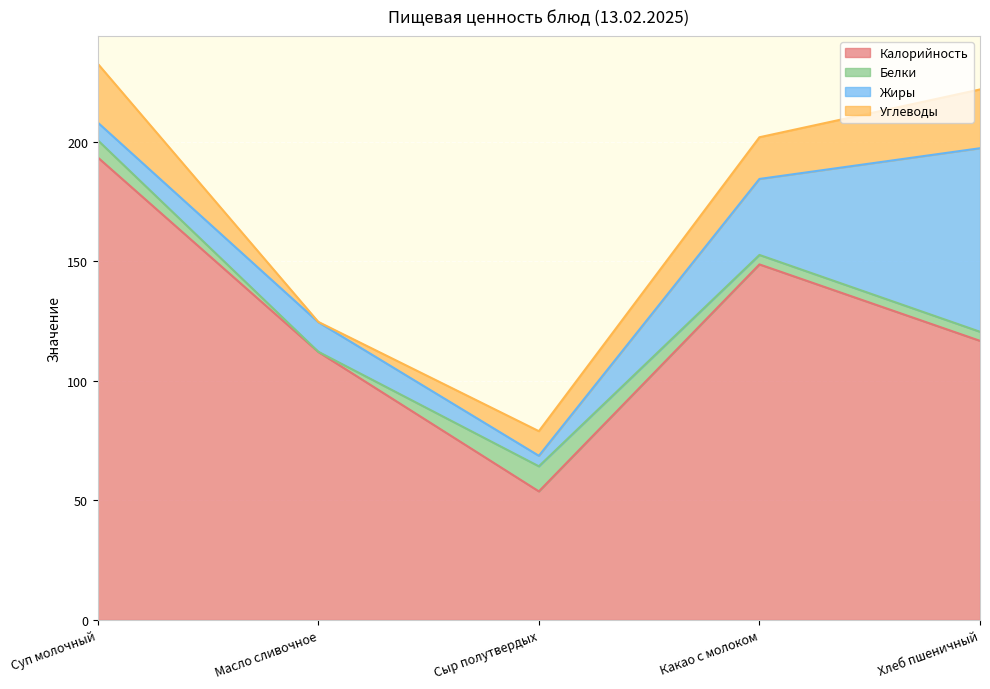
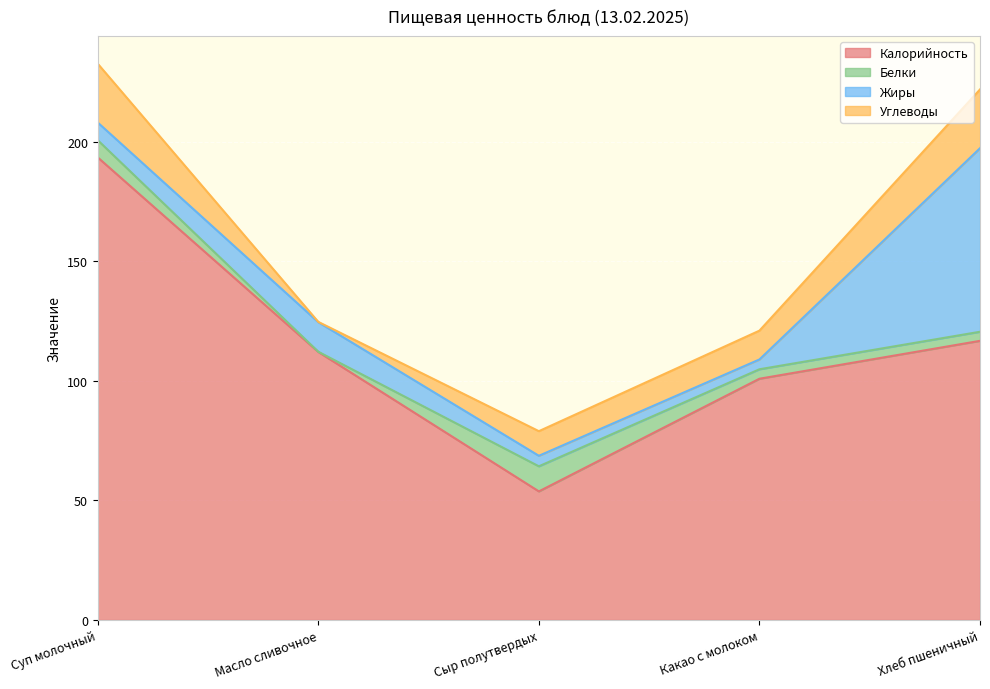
  {
    "Калорийность": {
      "Суп молочный": 194,
      "Сыр полутвердых": 54,
-     "Какао с молоком": 149,
+     "Какао с молоком": 101,
      "Хлеб пшеничный": 117
    },
    "Белки": {
      "Суп молочный": 7,
      "Сыр полутвердых": 11,
      "Какао с молоком": 4,
      "Хлеб пшеничный": 4
    },
    "Жиры": {
      "Суп молочный": 7,
      "Сыр полутвердых": 4,
-     "Какао с молоком": 32,
+     "Какао с молоком": 4,
      "Хлеб пшеничный": 77
    },
    "Углеводы": {
      "Суп молочный": 25,
      "Сыр полутвердых": 10,
-     "Какао с молоком": 17,
+     "Какао с молоком": 12,
      "Хлеб пшеничный": 25
    }
  }
